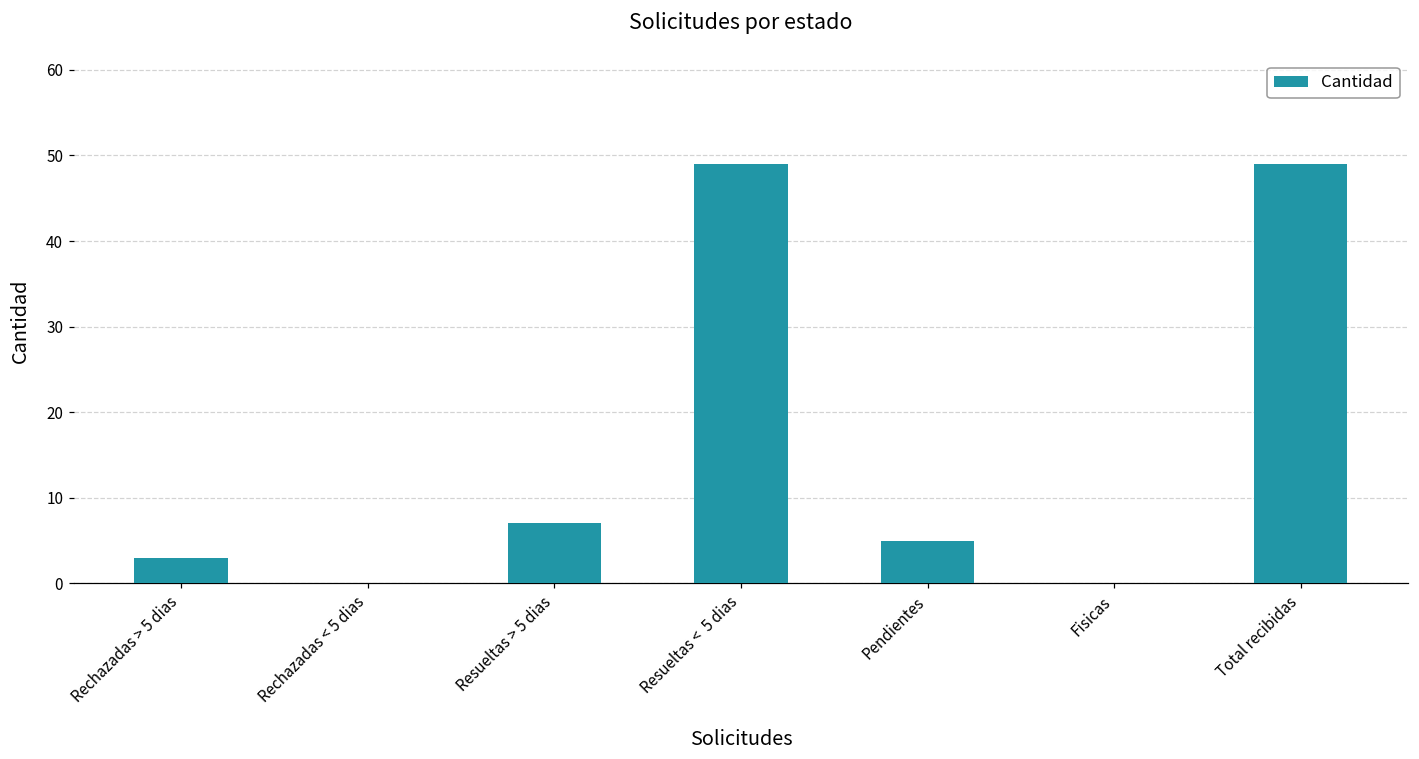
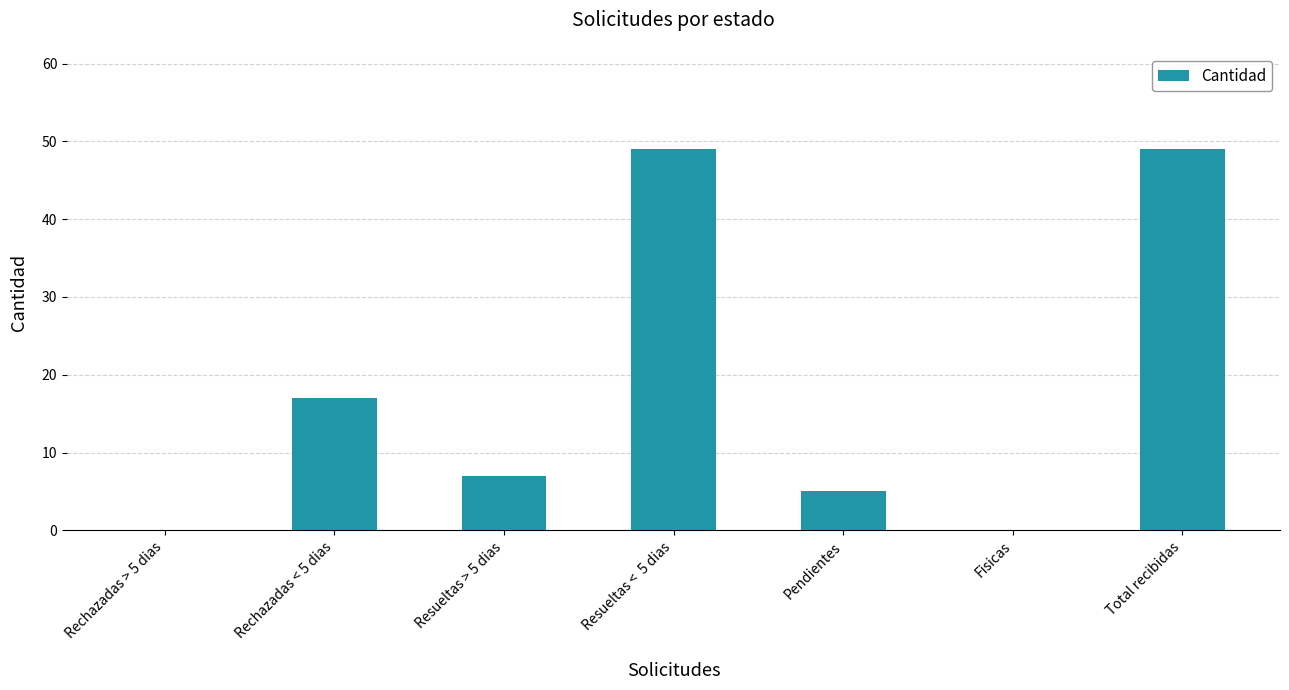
  {
-   "Rechazadas > 5 dias": 3,
-   "Rechazadas < 5 dias": 0,
+   "Rechazadas > 5 dias": 0,
+   "Rechazadas < 5 dias": 17,
    "Resueltas > 5 dias": 7,
    "Resueltas < 5 dias": 49,
    "Pendientes": 5,
    "Fisicas": 0,
    "Total recibidas": 49
  }
